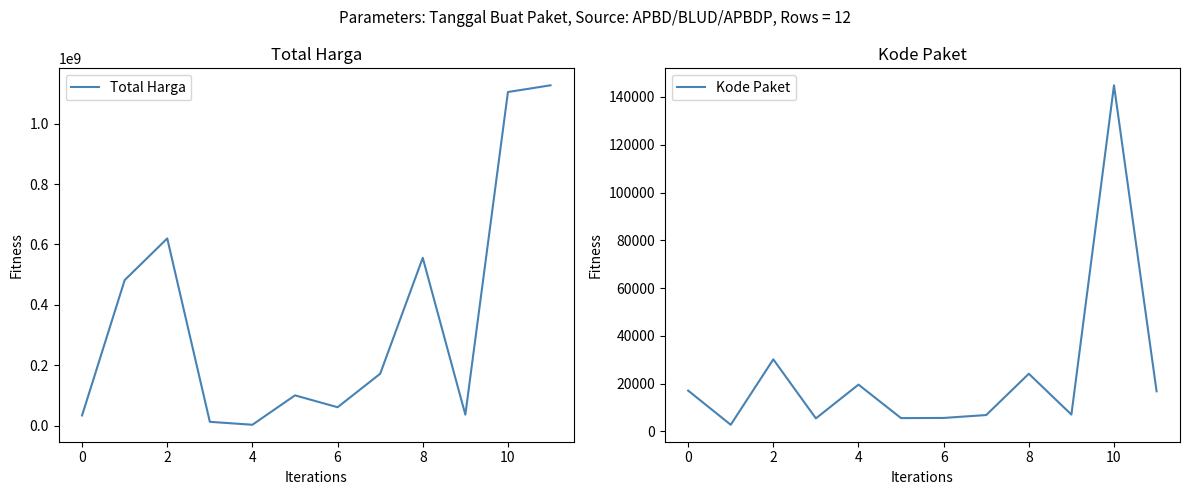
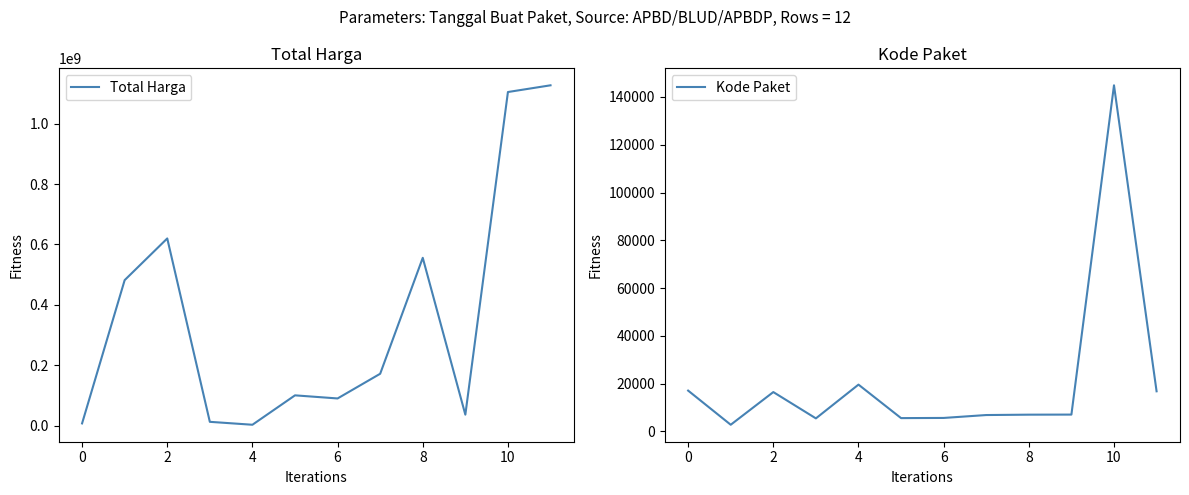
  {
    "Total Harga": {
-     "0": 30000000,
+     "0": 10000000,
      "2": 620000000,
      "4": 0,
-     "6": 60000000,
+     "6": 90000000,
      "8": 560000000,
      "10": 1100000000
    },
    "Kode Paket": {
      "0": 17000,
-     "2": 30000,
+     "2": 16000,
      "4": 20000,
      "6": 6000,
-     "8": 24000,
+     "8": 7000,
      "10": 145000
    }
  }
